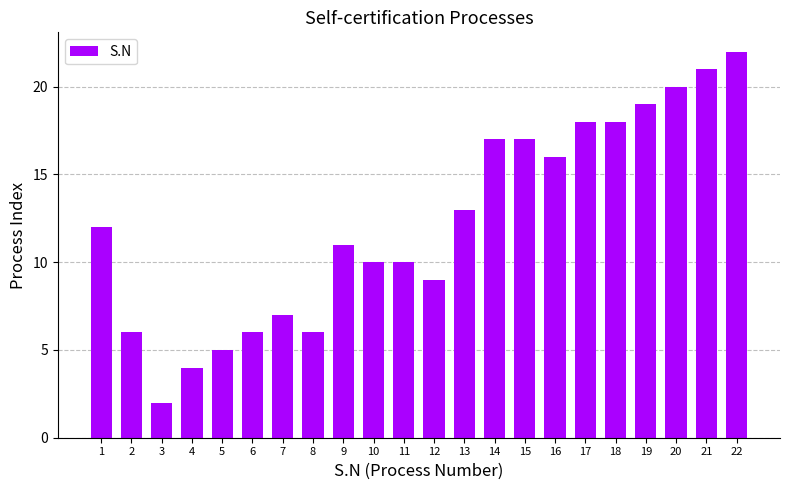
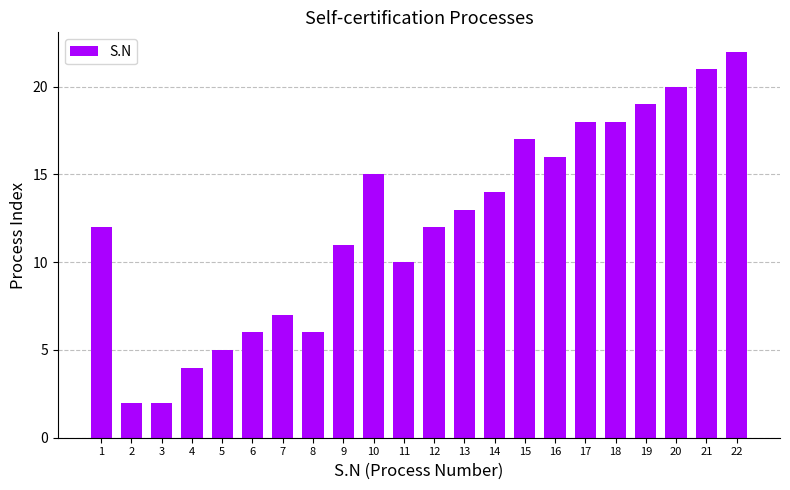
  {
    "1": 12,
-   "2": 6,
+   "2": 2,
    "3": 2,
    "4": 4,
    "5": 5,
    "6": 6,
    "7": 7,
    "8": 6,
    "9": 11,
-   "10": 10,
+   "10": 15,
    "11": 10,
-   "12": 9,
+   "12": 12,
    "13": 13,
-   "14": 17,
+   "14": 14,
    "15": 17,
    "16": 16,
    "17": 18,
    "18": 18,
    "19": 19,
    "20": 20,
    "21": 21,
    "22": 22
  }
